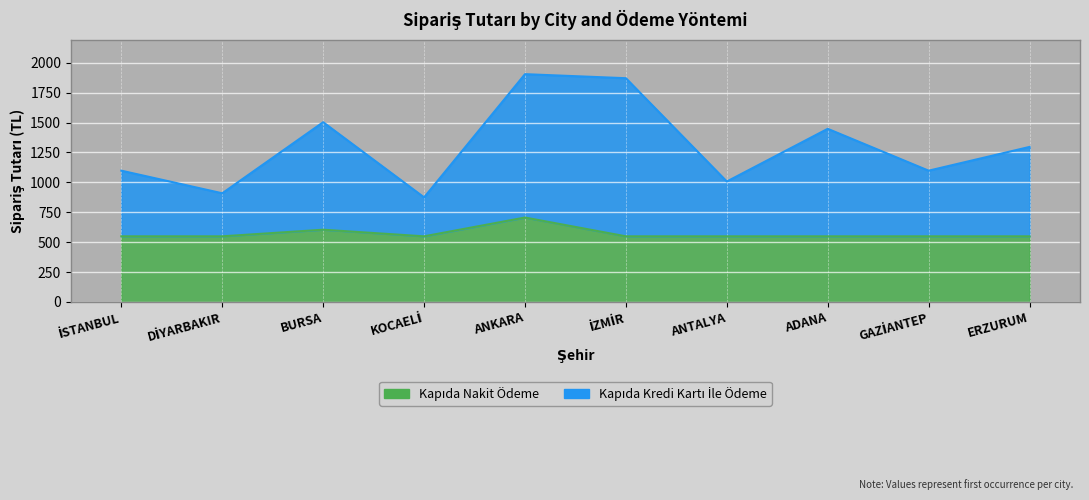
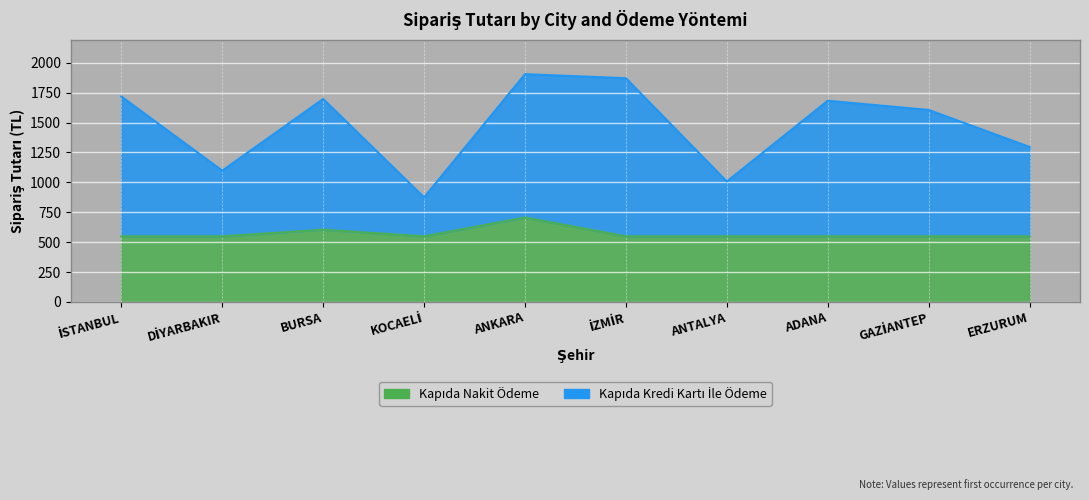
  {
    "Kapıda Nakit Ödeme": {
      "İSTANBUL": 550,
      "DİYARBAKIR": 550,
      "BURSA": 600,
      "KOCAELİ": 550,
      "ANKARA": 710,
      "İZMİR": 550,
      "ANTALYA": 550,
      "ADANA": 550,
      "GAZİANTEP": 550,
      "ERZURUM": 550
    },
    "Kapıda Kredi Kartı İle Ödeme": {
-     "İSTANBUL": 550,
-     "DİYARBAKIR": 360,
-     "BURSA": 900,
+     "İSTANBUL": 1170,
+     "DİYARBAKIR": 550,
+     "BURSA": 1090,
      "KOCAELİ": 330,
      "ANKARA": 1200,
      "İZMİR": 1320,
      "ANTALYA": 460,
-     "ADANA": 900,
-     "GAZİANTEP": 550,
+     "ADANA": 1130,
+     "GAZİANTEP": 1060,
      "ERZURUM": 750
    }
  }
